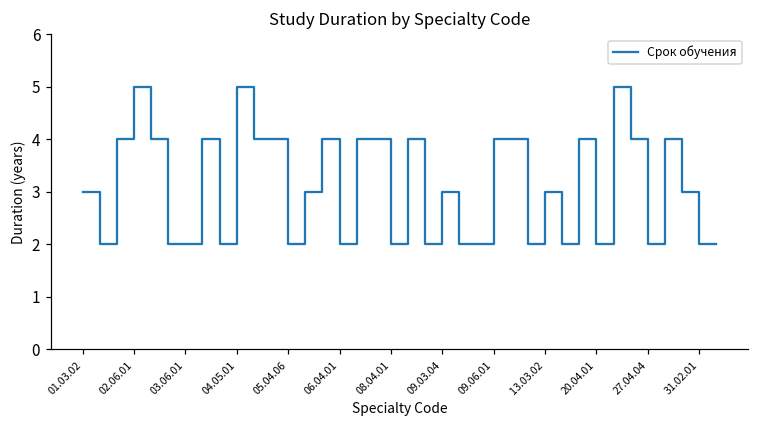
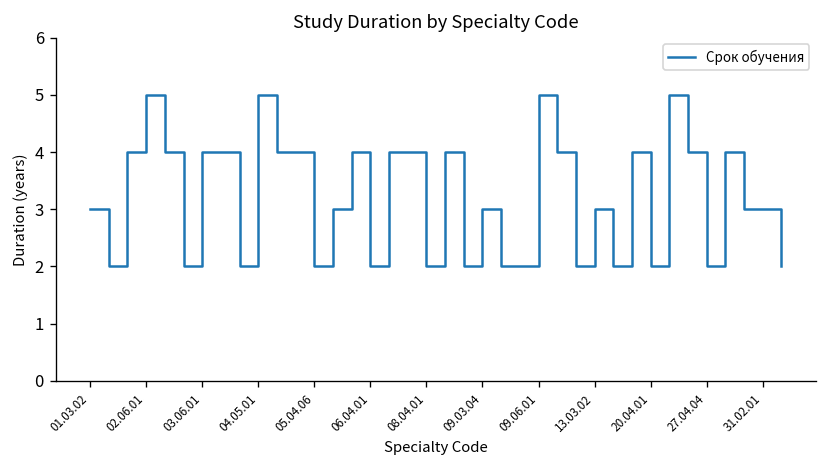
  {
    "01.03.02": 3,
    "02.06.01": 5,
-   "03.06.01": 2,
+   "03.06.01": 4,
    "04.05.01": 5,
    "05.04.06": 2,
    "06.04.01": 2,
    "08.04.01": 2,
    "09.03.04": 3,
-   "09.06.01": 4,
+   "09.06.01": 5,
    "13.03.02": 3,
    "20.04.01": 2,
    "27.04.04": 2,
-   "31.02.01": 2
+   "31.02.01": 3
  }
